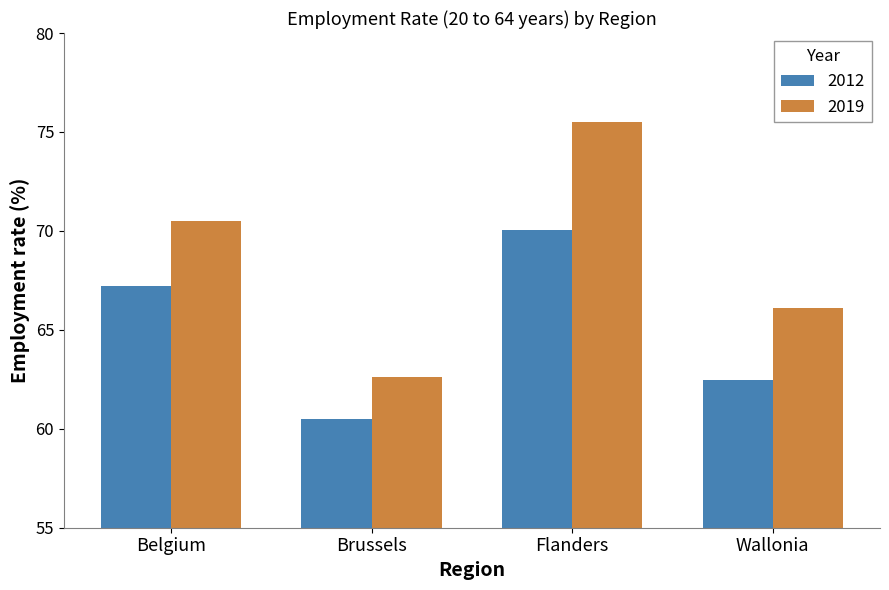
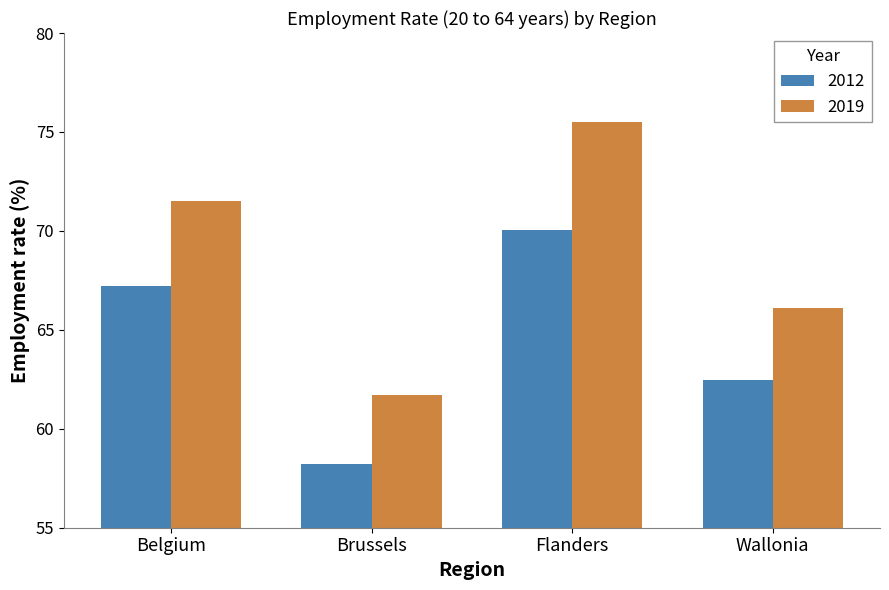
  {
    "2012": {
      "Belgium": 67.2,
-     "Brussels": 60.5,
+     "Brussels": 58.2,
      "Flanders": 70.0,
      "Wallonia": 62.5
    },
    "2019": {
-     "Belgium": 70.5,
-     "Brussels": 62.6,
+     "Belgium": 71.5,
+     "Brussels": 61.7,
      "Flanders": 75.5,
      "Wallonia": 66.1
    }
  }
